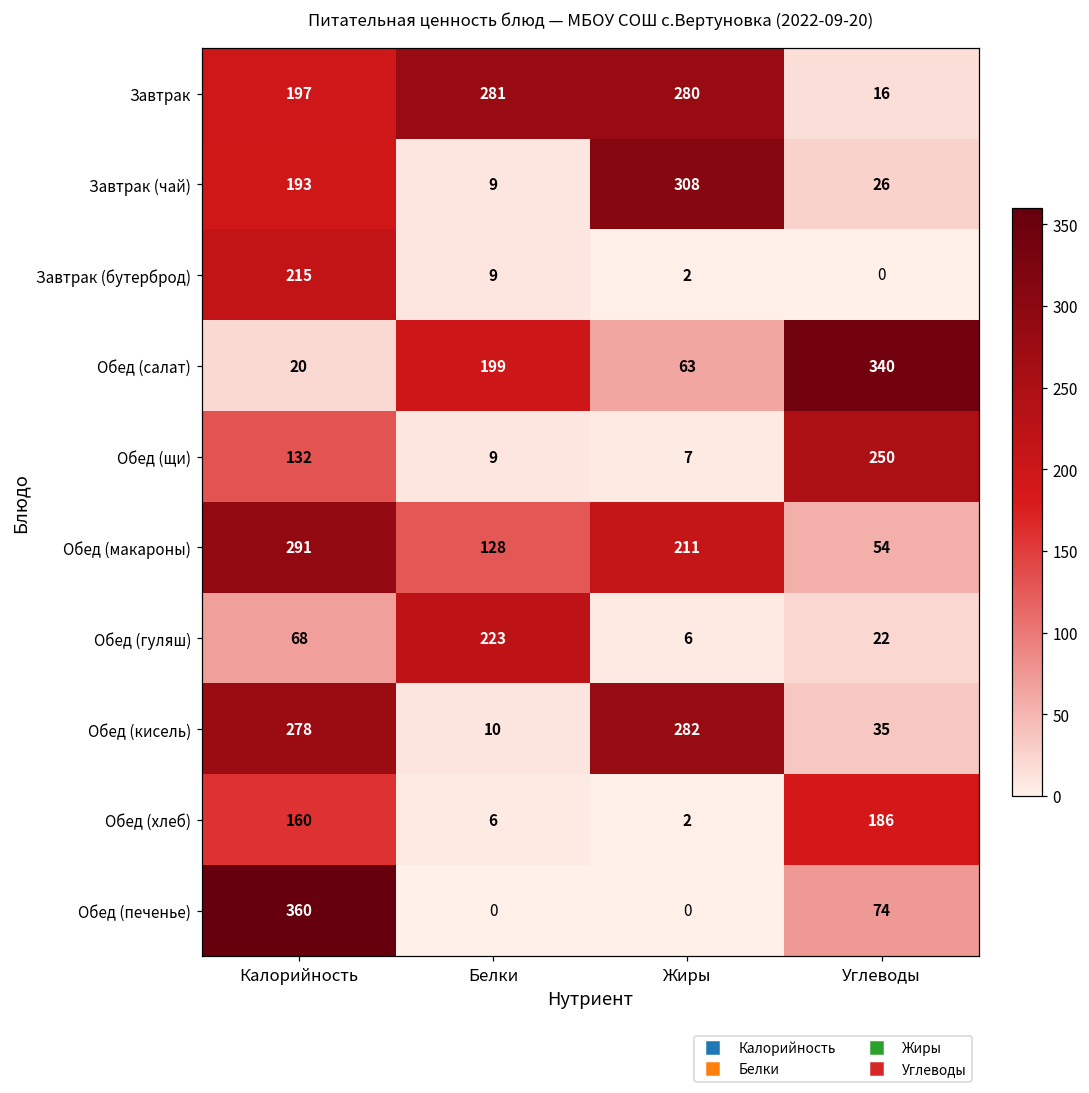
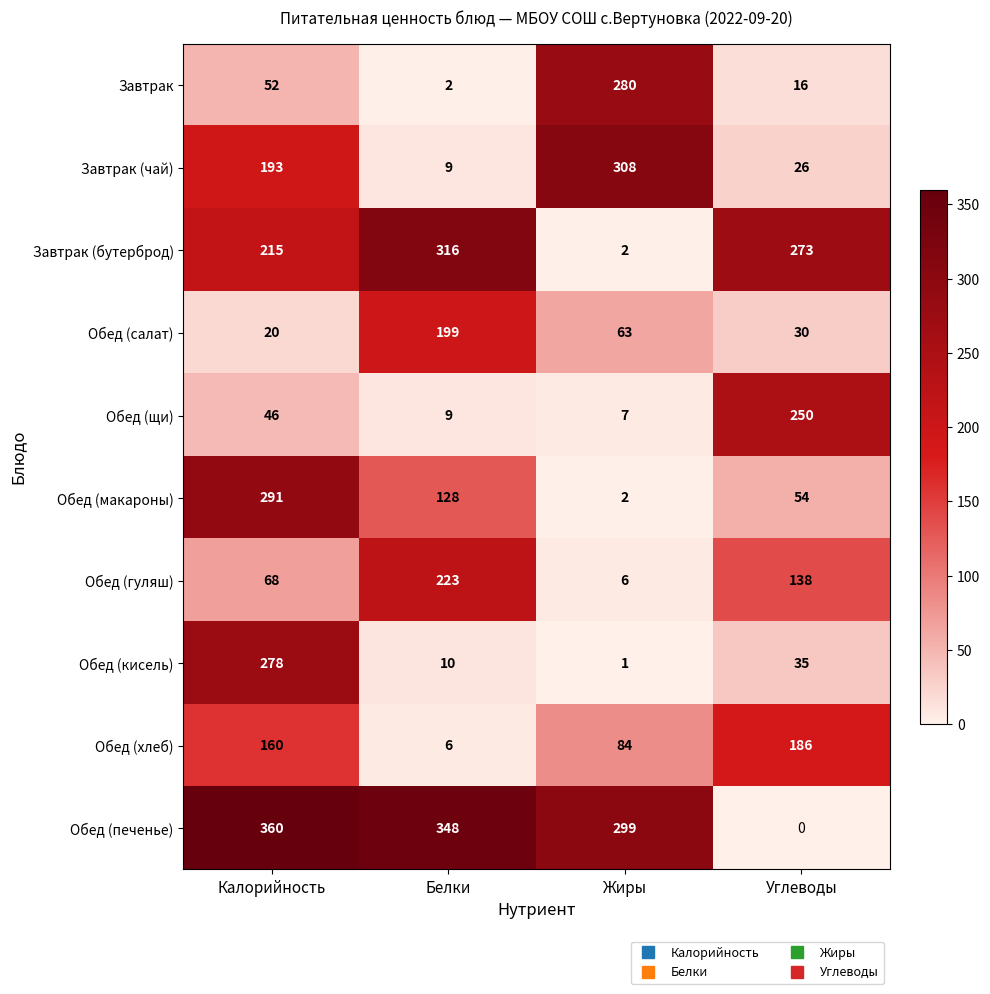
  {
    "Завтрак": {
-     "Калорийность": 197,
-     "Белки": 281,
+     "Калорийность": 52,
+     "Белки": 2,
      "Жиры": 280,
      "Углеводы": 16
    },
    "Завтрак (чай)": {
      "Калорийность": 193,
      "Белки": 9,
      "Жиры": 308,
      "Углеводы": 26
    },
    "Завтрак (бутерброд)": {
      "Калорийность": 215,
-     "Белки": 9,
+     "Белки": 316,
      "Жиры": 2,
-     "Углеводы": 0
+     "Углеводы": 273
    },
    "Обед (салат)": {
      "Калорийность": 20,
      "Белки": 199,
      "Жиры": 63,
-     "Углеводы": 340
+     "Углеводы": 30
    },
    "Обед (щи)": {
-     "Калорийность": 132,
+     "Калорийность": 46,
      "Белки": 9,
      "Жиры": 7,
      "Углеводы": 250
    },
    "Обед (макароны)": {
      "Калорийность": 291,
      "Белки": 128,
-     "Жиры": 211,
+     "Жиры": 2,
      "Углеводы": 54
    },
    "Обед (гуляш)": {
      "Калорийность": 68,
      "Белки": 223,
      "Жиры": 6,
-     "Углеводы": 22
+     "Углеводы": 138
    },
    "Обед (кисель)": {
      "Калорийность": 278,
      "Белки": 10,
-     "Жиры": 282,
+     "Жиры": 1,
      "Углеводы": 35
    },
    "Обед (хлеб)": {
      "Калорийность": 160,
      "Белки": 6,
-     "Жиры": 2,
+     "Жиры": 84,
      "Углеводы": 186
    },
    "Обед (печенье)": {
      "Калорийность": 360,
-     "Белки": 0,
-     "Жиры": 0,
-     "Углеводы": 74
+     "Белки": 348,
+     "Жиры": 299,
+     "Углеводы": 0
    }
  }
